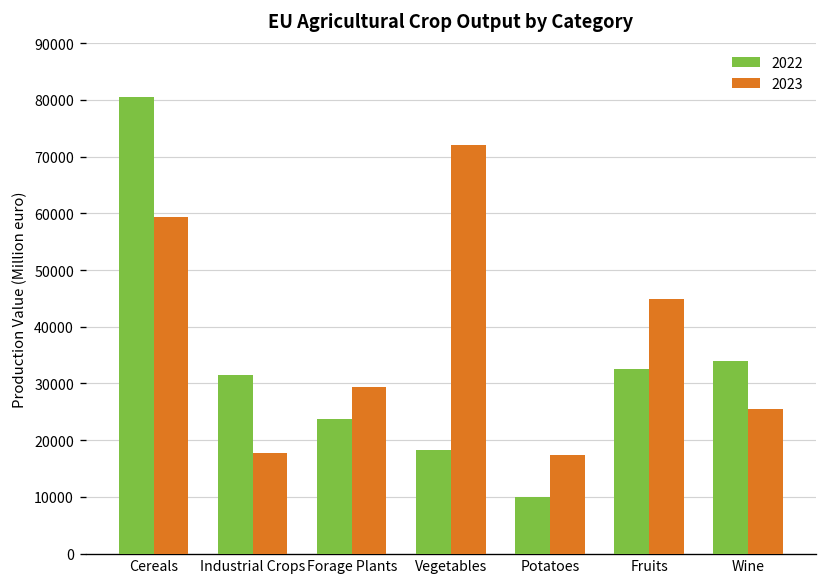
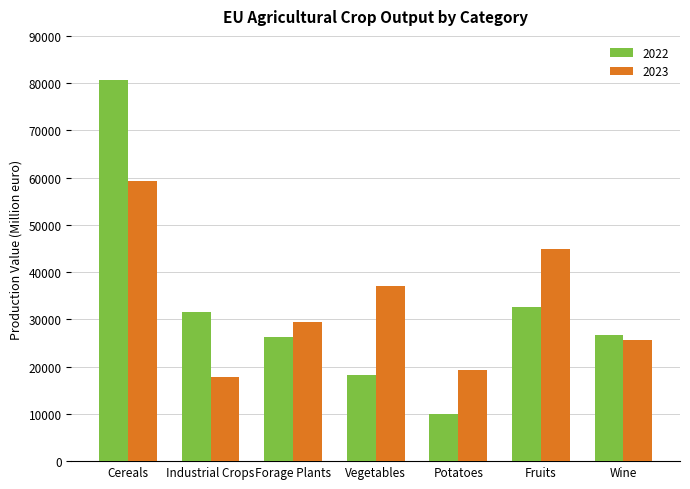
  {
    "2022": {
      "Cereals": 81000,
      "Industrial Crops": 31000,
-     "Forage Plants": 24000,
+     "Forage Plants": 26000,
      "Vegetables": 18000,
      "Potatoes": 10000,
      "Fruits": 33000,
-     "Wine": 34000
+     "Wine": 27000
    },
    "2023": {
      "Cereals": 59000,
      "Industrial Crops": 18000,
      "Forage Plants": 29000,
-     "Vegetables": 72000,
-     "Potatoes": 17000,
+     "Vegetables": 37000,
+     "Potatoes": 19000,
      "Fruits": 45000,
      "Wine": 26000
    }
  }
